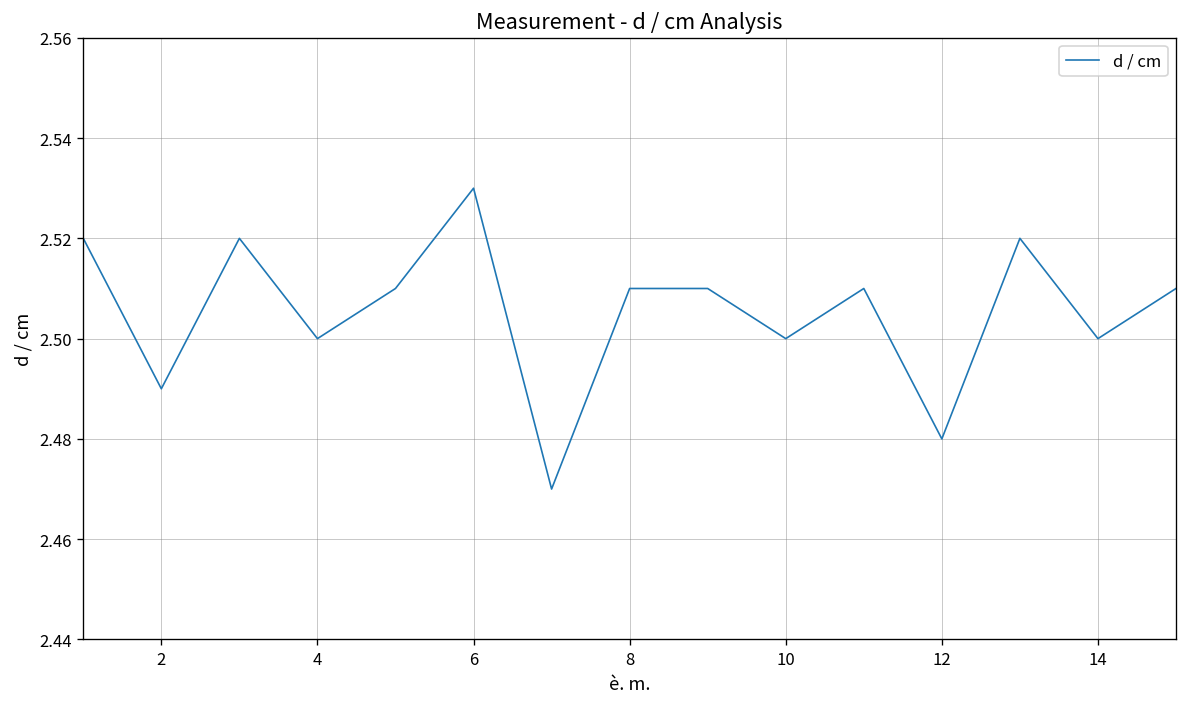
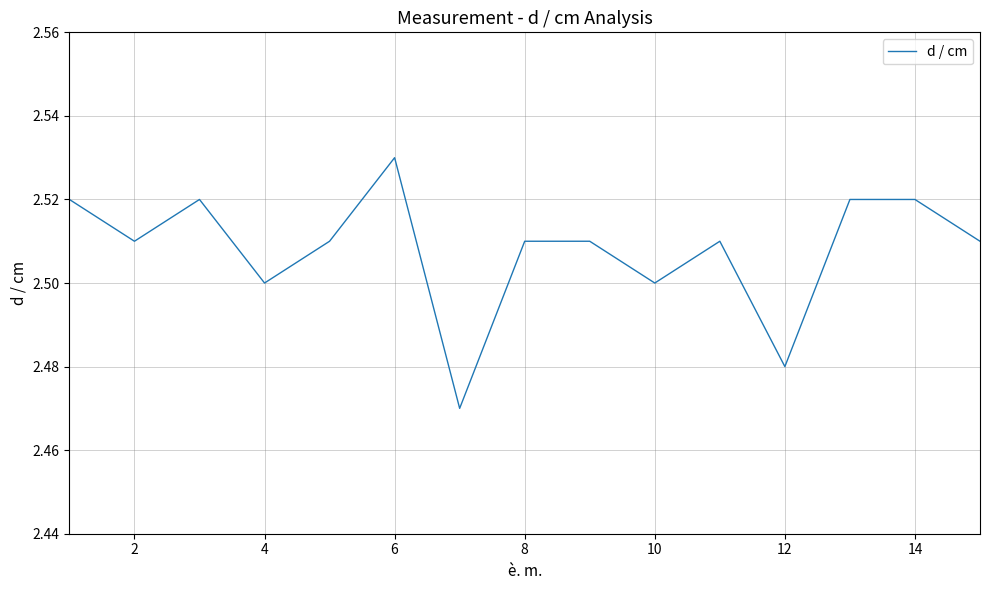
  {
-   "2": 2.49,
+   "2": 2.51,
    "4": 2.50,
    "6": 2.53,
    "8": 2.51,
    "10": 2.50,
    "12": 2.48,
-   "14": 2.50
+   "14": 2.52
  }
